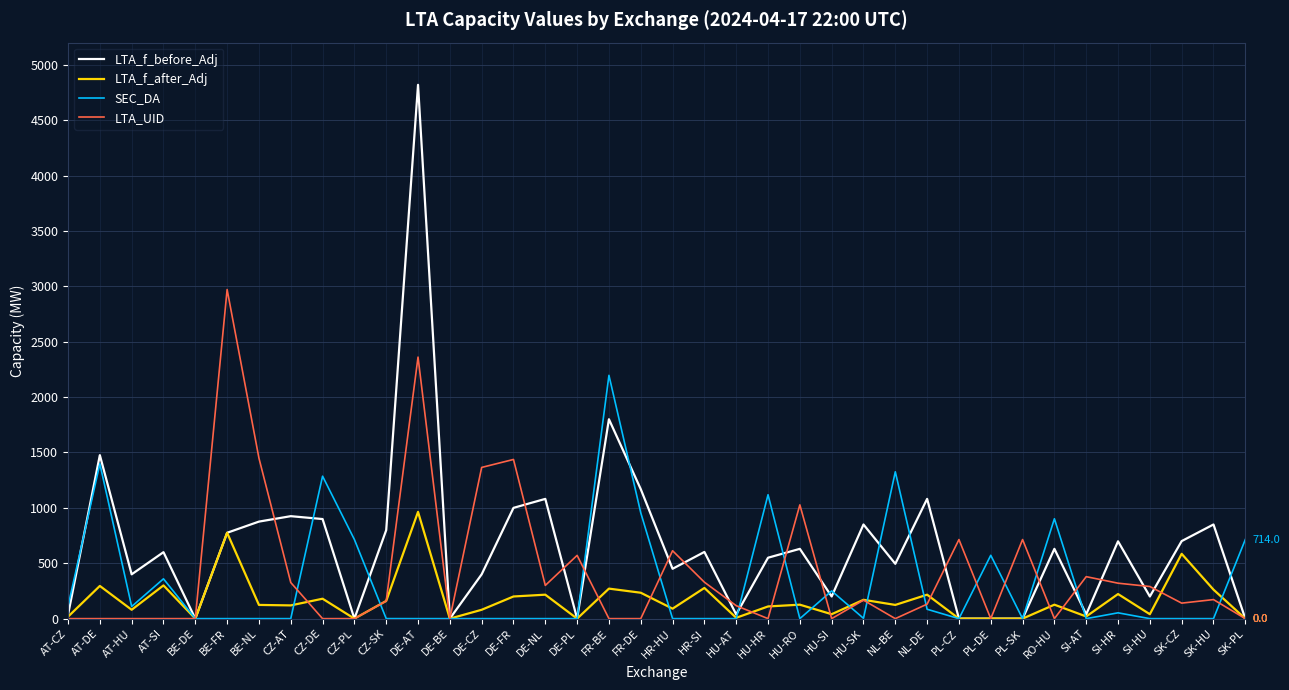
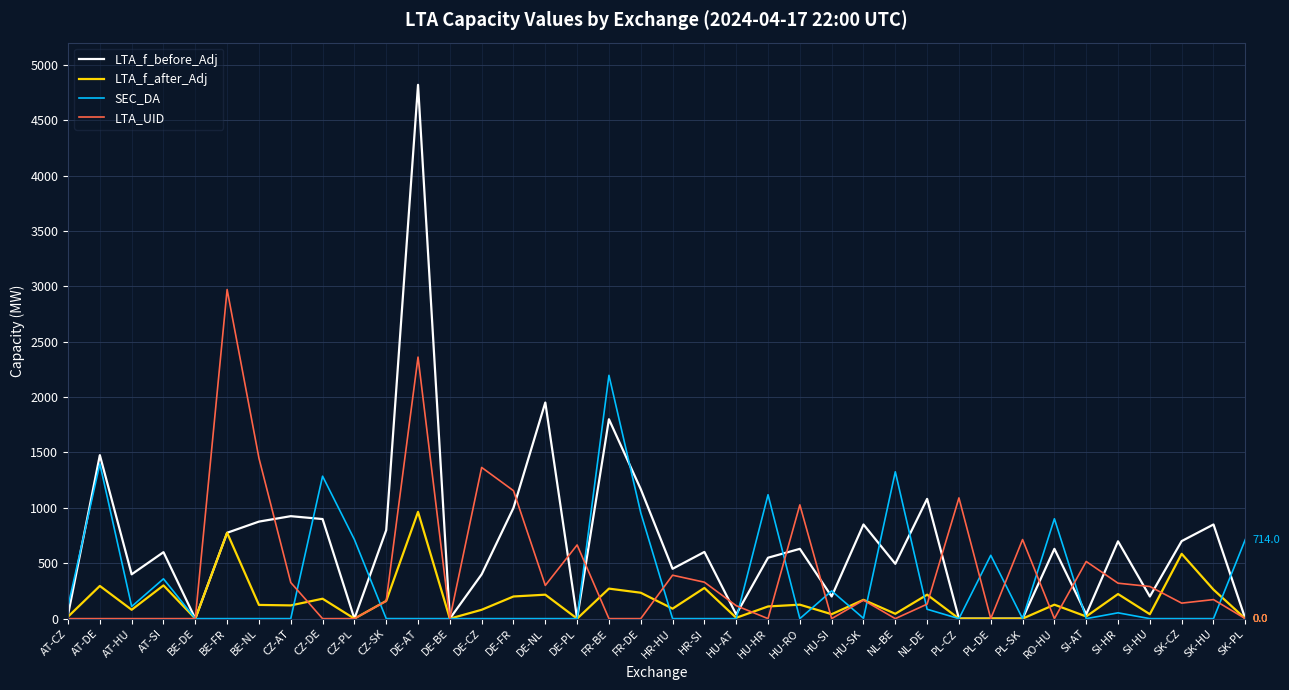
  {
    "LTA_f_before_Adj": {
      "AT-DE": 1480,
      "AT-HU": 400,
      "AT-SI": 600,
      "BE-NL": 880,
      "CZ-AT": 930,
      "CZ-DE": 900,
      "CZ-SK": 800,
      "DE-AT": 4820,
      "DE-CZ": 400,
      "DE-FR": 1000,
-     "DE-NL": 1080,
+     "DE-NL": 1950,
      "FR-BE": 1800,
      "FR-DE": 1170,
      "HR-HU": 450,
      "HR-SI": 600,
      "HU-AT": 40,
      "HU-HR": 550,
      "HU-RO": 630,
      "HU-SI": 200,
      "HU-SK": 850,
      "NL-BE": 500,
      "NL-DE": 1080,
      "RO-HU": 630,
      "SI-HR": 700,
      "SI-HU": 200,
      "SK-CZ": 700,
      "SK-HU": 850
    },
    "LTA_f_after_Adj": {
      "AT-DE": 300,
      "AT-HU": 80,
      "AT-SI": 300,
      "BE-NL": 120,
      "CZ-AT": 120,
      "CZ-DE": 180,
      "DE-AT": 960,
      "DE-CZ": 80,
      "DE-FR": 200,
      "DE-NL": 220,
      "FR-BE": 270,
      "FR-DE": 230,
      "HR-HU": 90,
      "HR-SI": 280,
      "HU-HR": 110,
      "HU-RO": 130,
      "HU-SI": 40,
-     "NL-BE": 120,
+     "NL-BE": 40,
      "NL-DE": 220,
      "RO-HU": 130,
      "SI-HR": 220,
      "SI-HU": 40,
      "SK-CZ": 590,
      "SK-HU": 260
    },
    "SEC_DA": {
      "SK-PL": 714.0
    },
    "LTA_UID": {
      "AT-DE": 0,
      "AT-HU": 0,
      "AT-SI": 0,
      "BE-FR": 2970,
      "BE-NL": 1450,
      "CZ-AT": 330,
      "CZ-DE": 0,
      "DE-AT": 2360,
      "DE-CZ": 1370,
-     "DE-FR": 1440,
+     "DE-FR": 1160,
      "DE-NL": 300,
-     "DE-PL": 570,
+     "DE-PL": 670,
      "FR-BE": 0,
      "FR-DE": 0,
-     "HR-HU": 610,
+     "HR-HU": 390,
      "HR-SI": 330,
      "HU-AT": 120,
      "HU-HR": 0,
      "HU-RO": 1030,
      "HU-SI": 0,
      "NL-BE": 0,
      "NL-DE": 130,
-     "PL-CZ": 710,
+     "PL-CZ": 1090,
      "PL-SK": 710,
      "RO-HU": 0,
-     "SI-AT": 380,
+     "SI-AT": 520,
      "SI-HR": 320,
      "SI-HU": 290,
      "SK-CZ": 140,
      "SK-HU": 170
    }
  }
